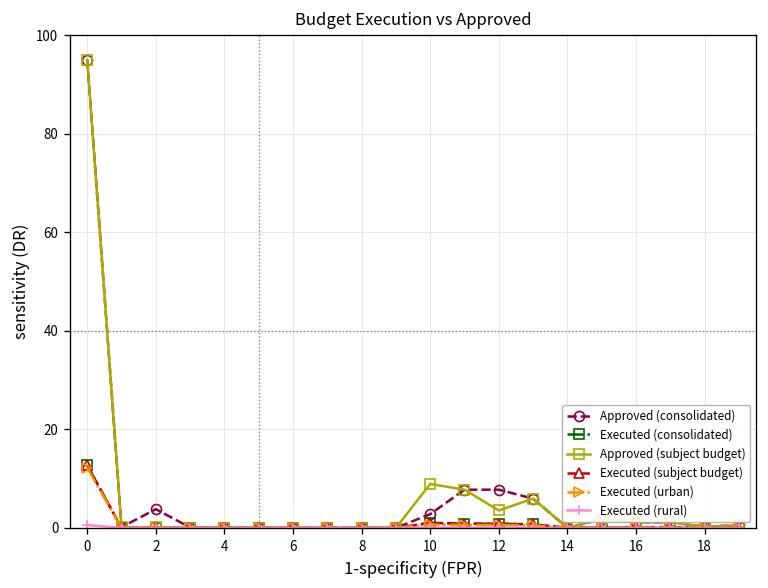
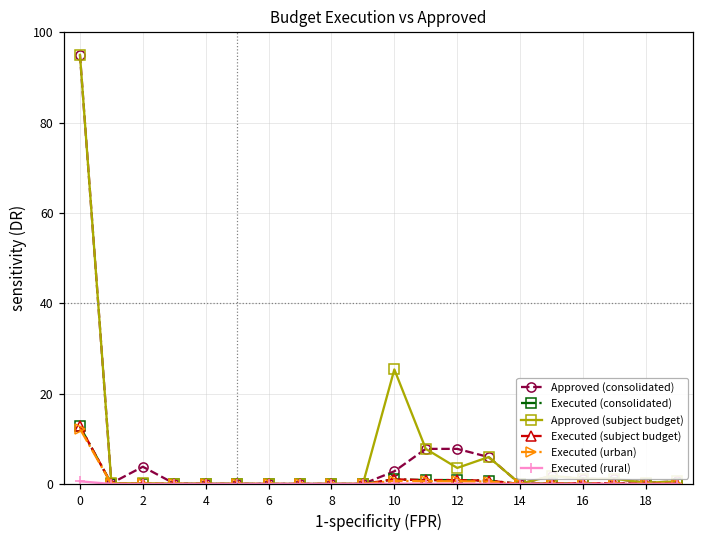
  {
    "Approved (consolidated)": {
      "2": 4,
      "10": 3,
      "12": 8
    },
    "Approved (subject budget)": {
-     "10": 9,
+     "10": 25,
      "12": 4
    },
    "Executed (rural)": {
      "0": 1
    }
  }
